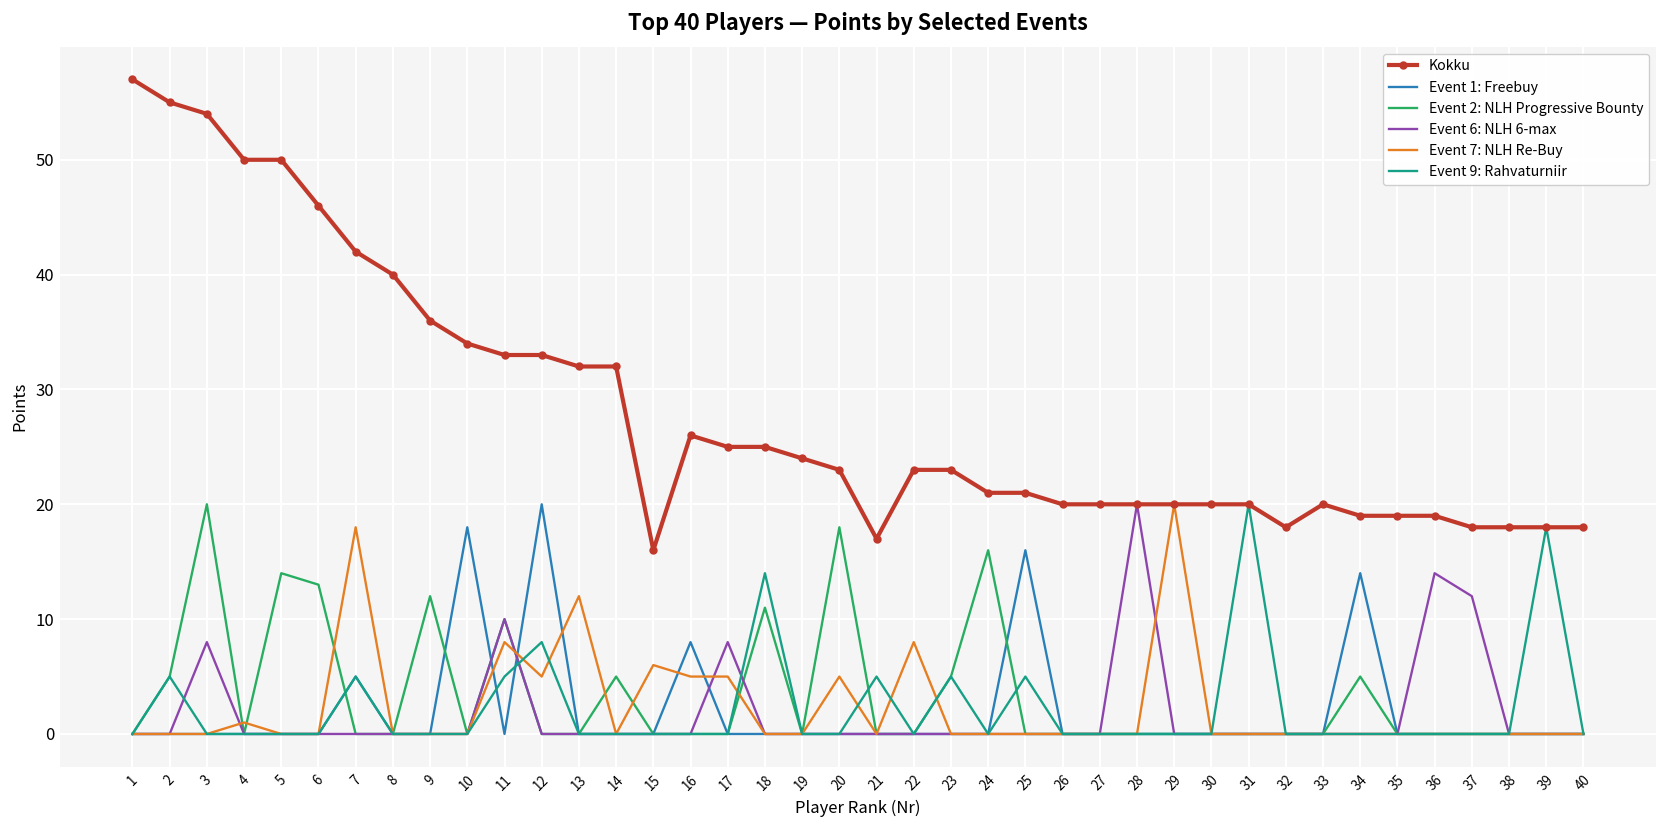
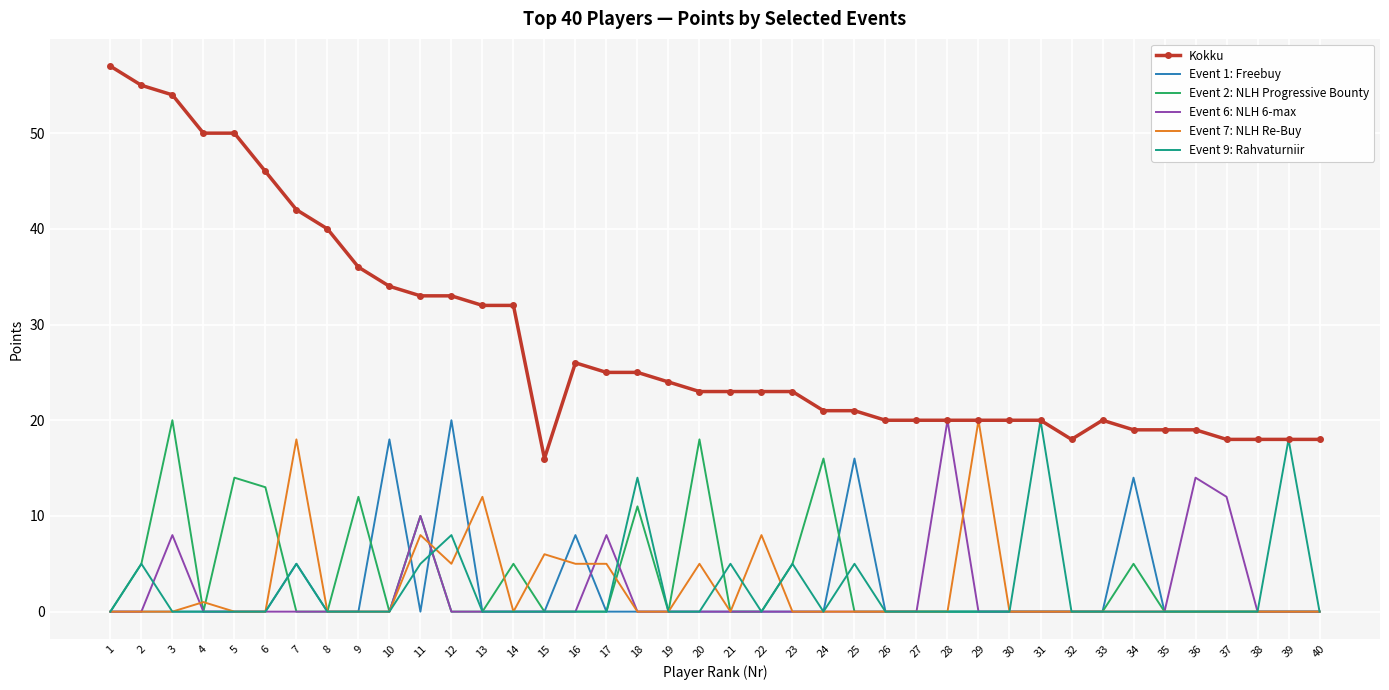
  {
    "Kokku": {
      "1": 57,
      "2": 55,
      "3": 54,
      "4": 50,
      "5": 50,
      "6": 46,
      "7": 42,
      "8": 40,
      "9": 36,
      "10": 34,
      "11": 33,
      "12": 33,
      "13": 32,
      "14": 32,
      "15": 16,
      "16": 26,
      "17": 25,
      "18": 25,
      "19": 24,
      "20": 23,
-     "21": 17,
+     "21": 23,
      "22": 23,
      "23": 23,
      "24": 21,
      "25": 21,
      "26": 20,
      "27": 20,
      "30": 20,
      "32": 18,
      "33": 20,
      "34": 19,
      "35": 19,
      "36": 19,
      "37": 18,
      "38": 18,
      "40": 18
    },
    "Event 1: Freebuy": {
      "10": 18,
      "11": 0,
      "12": 20,
      "16": 8,
      "25": 16,
      "34": 14
    },
    "Event 6: NLH 6-max": {
      "3": 8,
      "17": 8,
      "36": 14,
      "37": 12
    },
    "Event 7: NLH Re-Buy": {
      "4": 1,
      "7": 18,
      "11": 8,
      "12": 5,
      "13": 12,
      "15": 6,
      "16": 5,
      "17": 5,
      "20": 5,
      "22": 8
    }
  }
